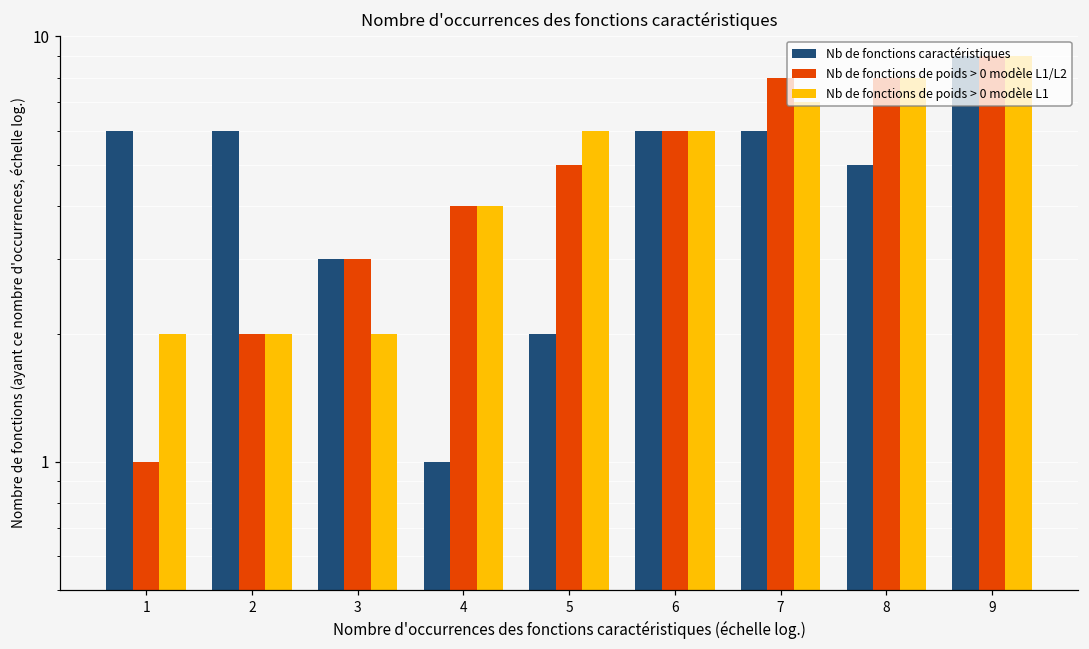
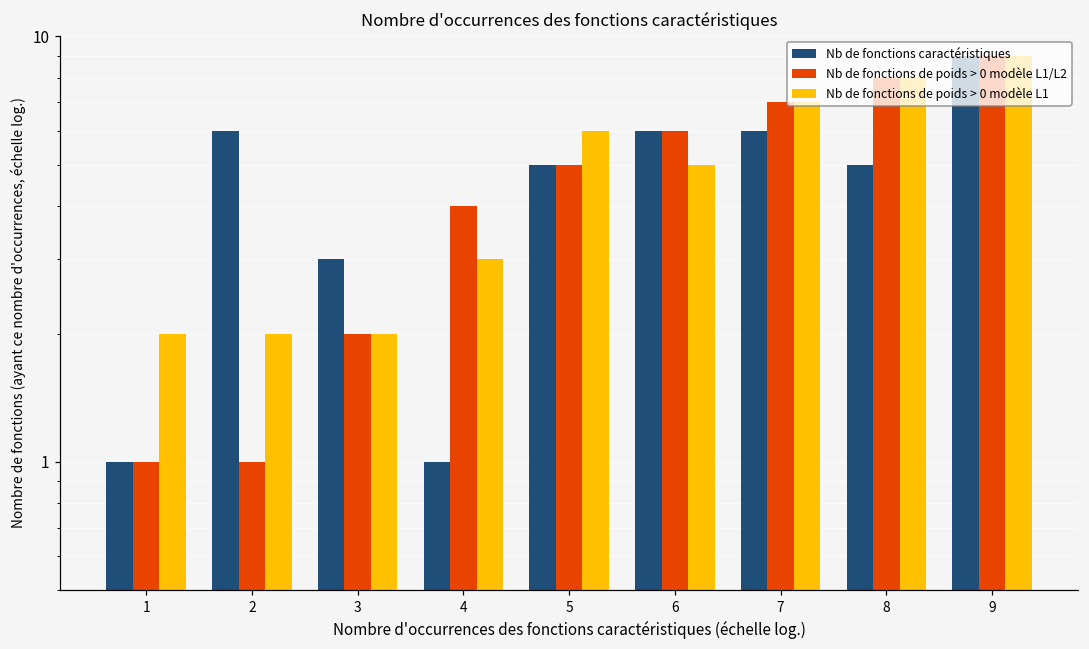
  {
    "Nb de fonctions caractéristiques": {
-     "1": 6,
+     "1": 1,
      "2": 6,
      "3": 3,
      "4": 1,
-     "5": 2,
+     "5": 5,
      "6": 6,
      "7": 6,
      "8": 5
    },
    "Nb de fonctions de poids > 0 modèle L1/L2": {
      "1": 1,
-     "2": 2,
-     "3": 3,
+     "2": 1,
+     "3": 2,
      "4": 4,
      "5": 5,
      "6": 6,
-     "7": 8
+     "7": 7
    },
    "Nb de fonctions de poids > 0 modèle L1": {
      "1": 2,
      "2": 2,
      "3": 2,
-     "4": 4,
+     "4": 3,
      "5": 6,
-     "6": 6,
+     "6": 5,
      "7": 7
    }
  }
